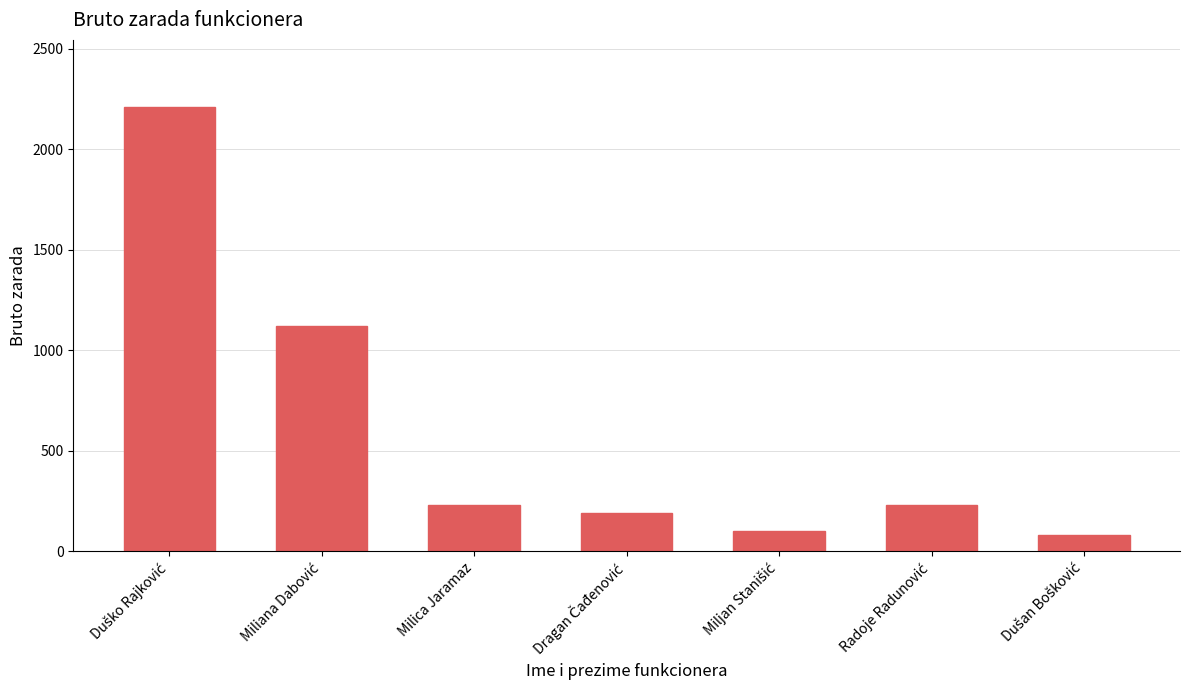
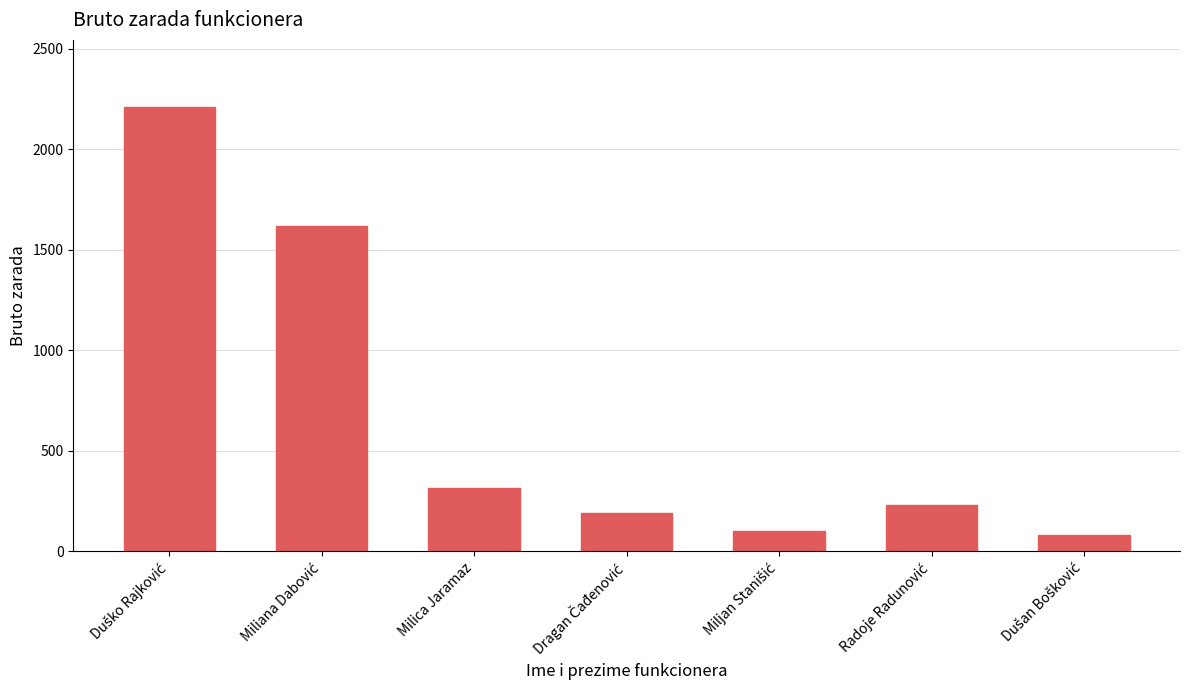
  {
    "Duško Rajković": 2210,
-   "Miliana Dabović": 1120,
-   "Milica Jaramaz": 230,
+   "Miliana Dabović": 1620,
+   "Milica Jaramaz": 310,
    "Dragan Čađenović": 190,
    "Miljan Stanišić": 100,
    "Radoje Radunović": 230,
    "Dušan Bošković": 80
  }
